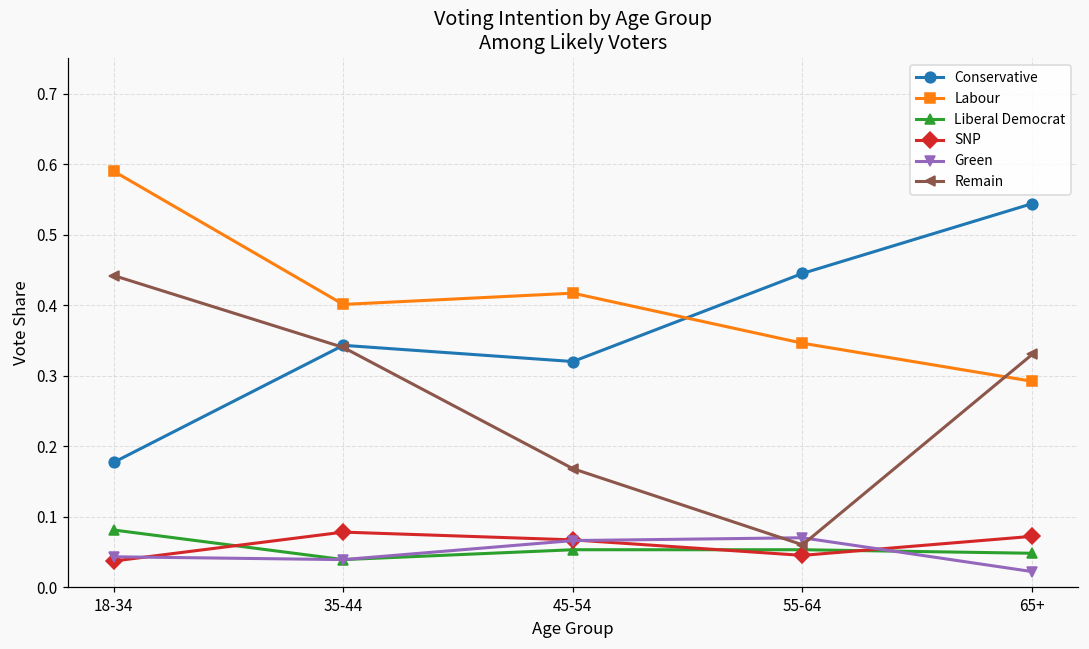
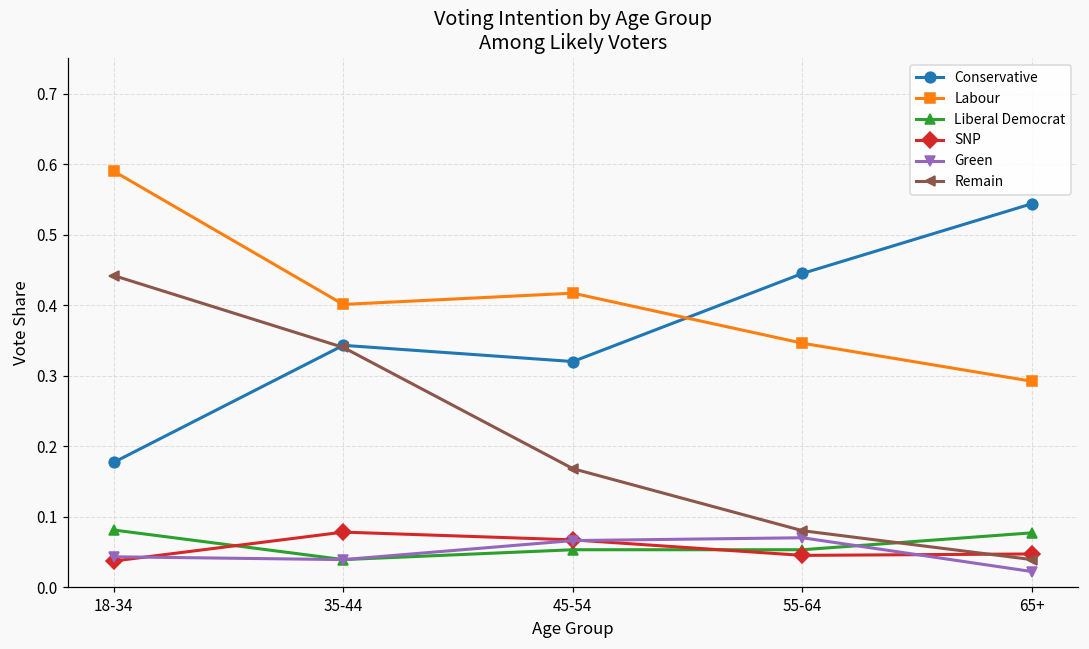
  {
    "Conservative": {
      "18-34": 0.18,
      "45-54": 0.32,
      "55-64": 0.45,
      "65+": 0.54
    },
    "Labour": {
      "18-34": 0.59,
      "35-44": 0.40,
      "45-54": 0.42,
      "55-64": 0.35,
      "65+": 0.29
    },
    "Liberal Democrat": {
      "18-34": 0.08,
      "45-54": 0.05,
      "55-64": 0.05,
-     "65+": 0.05
+     "65+": 0.08
    },
    "SNP": {
      "18-34": 0.04,
      "35-44": 0.08,
      "55-64": 0.05,
-     "65+": 0.07
+     "65+": 0.05
    },
    "Green": {
      "18-34": 0.04,
      "55-64": 0.07,
      "65+": 0.02
    },
    "Remain": {
      "18-34": 0.44,
      "45-54": 0.17,
-     "55-64": 0.06,
-     "65+": 0.33
+     "55-64": 0.08,
+     "65+": 0.04
    }
  }
